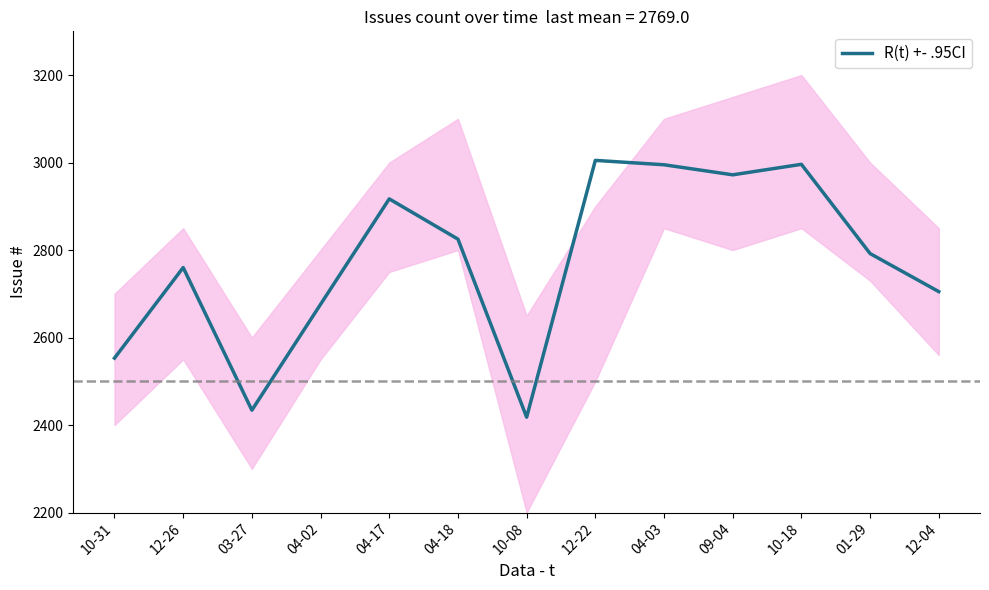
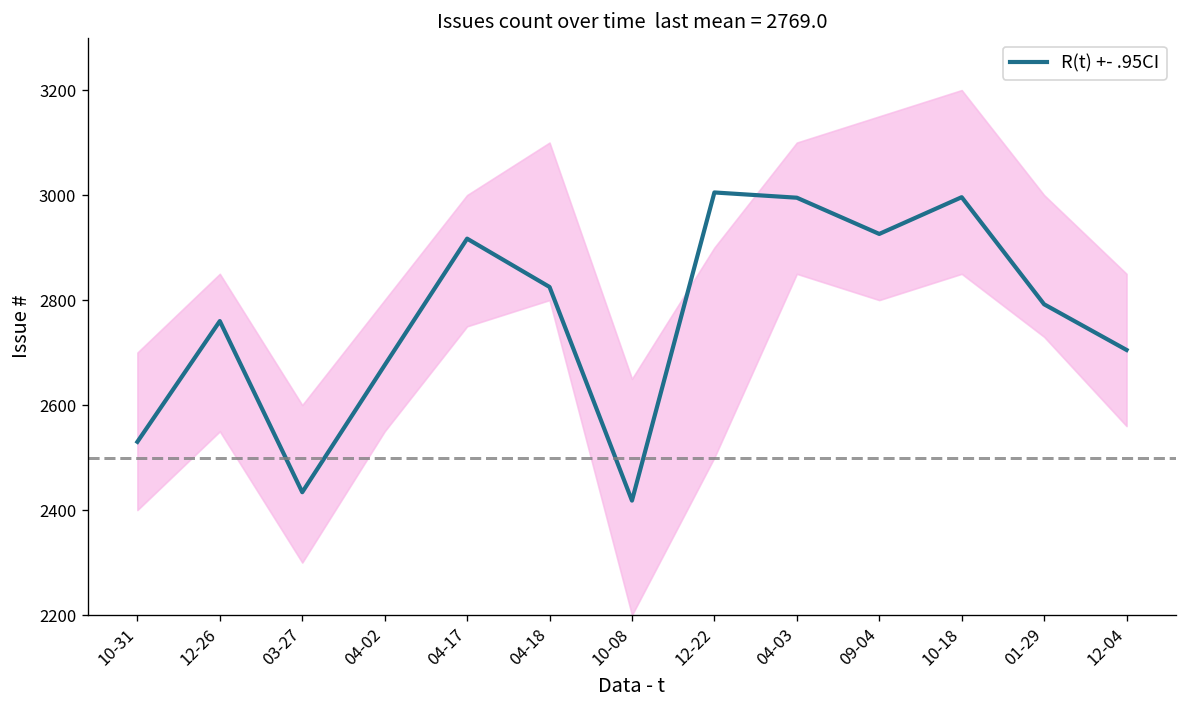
  {
    "R(t) +- .95CI": {
-     "10-31": 2550,
+     "10-31": 2530,
      "12-26": 2760,
      "03-27": 2430,
      "04-02": 2680,
      "04-17": 2920,
      "04-18": 2830,
      "10-08": 2420,
      "12-22": 3010,
      "04-03": 3000,
-     "09-04": 2970,
+     "09-04": 2930,
      "10-18": 3000,
      "01-29": 2790,
      "12-04": 2710
    }
  }
